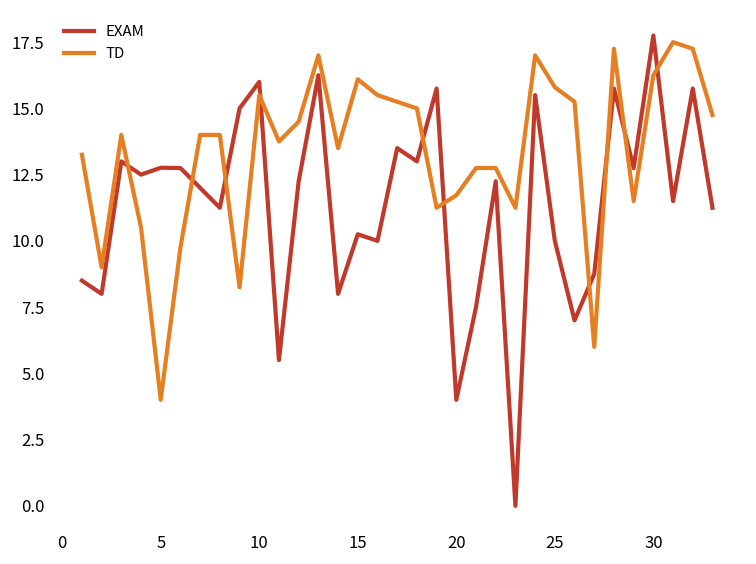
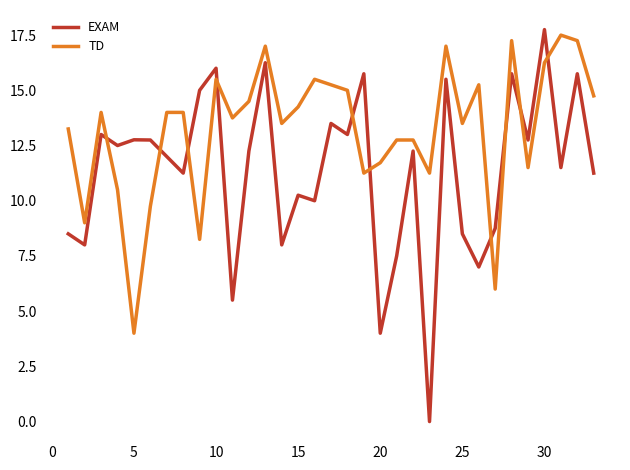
  {
    "EXAM": {
      "5": 12.8,
      "10": 16.0,
      "15": 10.3,
      "20": 4.0,
-     "25": 10.0,
+     "25": 8.5,
      "30": 17.8
    },
    "TD": {
      "5": 4.0,
      "10": 15.5,
-     "15": 16.1,
+     "15": 14.3,
      "20": 11.7,
-     "25": 15.8,
+     "25": 13.5,
      "30": 16.3
    }
  }
